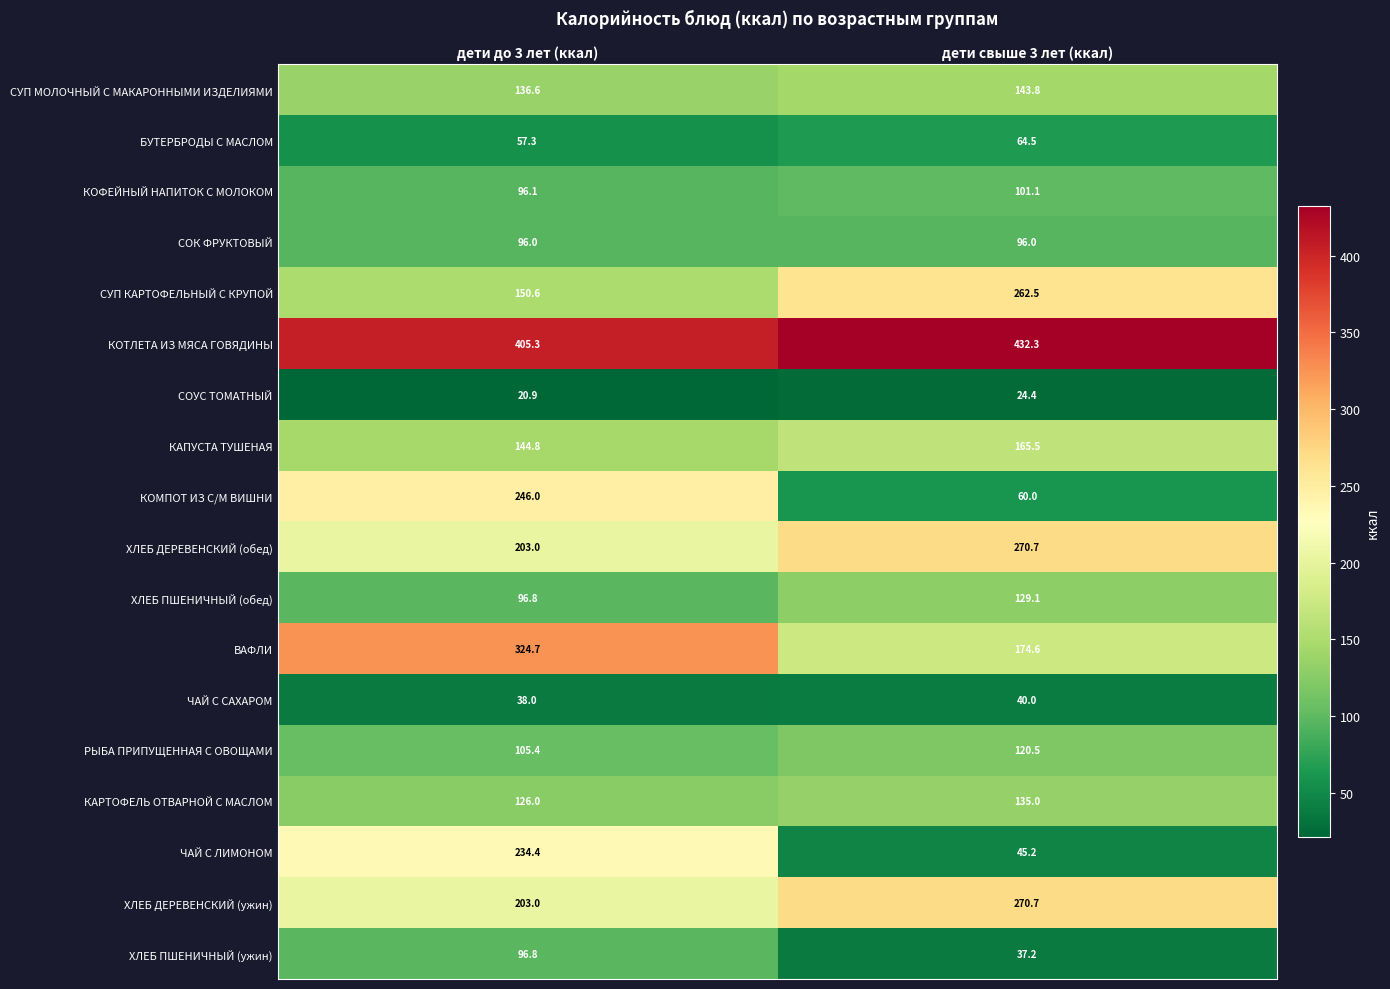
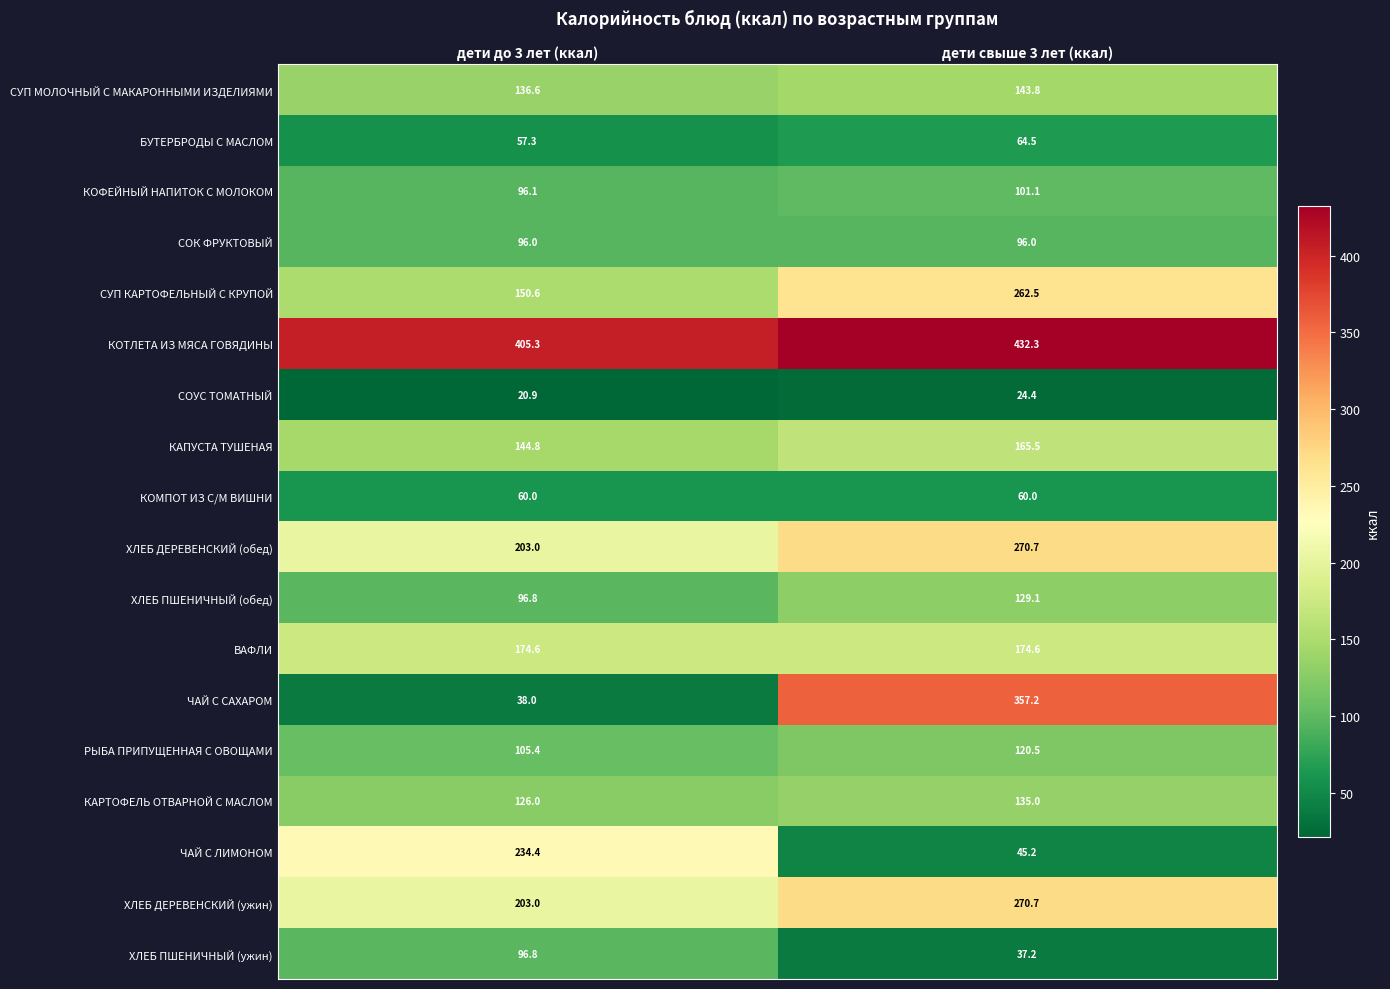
  {
    "СУП МОЛОЧНЫЙ С МАКАРОННЫМИ ИЗДЕЛИЯМИ": {
      "дети до 3 лет (ккал)": 136.6,
      "дети свыше 3 лет (ккал)": 143.8
    },
    "БУТЕРБРОДЫ С МАСЛОМ": {
      "дети до 3 лет (ккал)": 57.3,
      "дети свыше 3 лет (ккал)": 64.5
    },
    "КОФЕЙНЫЙ НАПИТОК С МОЛОКОМ": {
      "дети до 3 лет (ккал)": 96.1,
      "дети свыше 3 лет (ккал)": 101.1
    },
    "СОК ФРУКТОВЫЙ": {
      "дети до 3 лет (ккал)": 96.0,
      "дети свыше 3 лет (ккал)": 96.0
    },
    "СУП КАРТОФЕЛЬНЫЙ С КРУПОЙ": {
      "дети до 3 лет (ккал)": 150.6,
      "дети свыше 3 лет (ккал)": 262.5
    },
    "КОТЛЕТА ИЗ МЯСА ГОВЯДИНЫ": {
      "дети до 3 лет (ккал)": 405.3,
      "дети свыше 3 лет (ккал)": 432.3
    },
    "СОУС ТОМАТНЫЙ": {
      "дети до 3 лет (ккал)": 20.9,
      "дети свыше 3 лет (ккал)": 24.4
    },
    "КАПУСТА ТУШЕНАЯ": {
      "дети до 3 лет (ккал)": 144.8,
      "дети свыше 3 лет (ккал)": 165.5
    },
    "КОМПОТ ИЗ С/М ВИШНИ": {
-     "дети до 3 лет (ккал)": 246.0,
+     "дети до 3 лет (ккал)": 60.0,
      "дети свыше 3 лет (ккал)": 60.0
    },
    "ХЛЕБ ДЕРЕВЕНСКИЙ (обед)": {
      "дети до 3 лет (ккал)": 203.0,
      "дети свыше 3 лет (ккал)": 270.7
    },
    "ХЛЕБ ПШЕНИЧНЫЙ (обед)": {
      "дети до 3 лет (ккал)": 96.8,
      "дети свыше 3 лет (ккал)": 129.1
    },
    "ВАФЛИ": {
-     "дети до 3 лет (ккал)": 324.7,
+     "дети до 3 лет (ккал)": 174.6,
      "дети свыше 3 лет (ккал)": 174.6
    },
    "ЧАЙ С САХАРОМ": {
      "дети до 3 лет (ккал)": 38.0,
-     "дети свыше 3 лет (ккал)": 40.0
+     "дети свыше 3 лет (ккал)": 357.2
    },
    "РЫБА ПРИПУЩЕННАЯ С ОВОЩАМИ": {
      "дети до 3 лет (ккал)": 105.4,
      "дети свыше 3 лет (ккал)": 120.5
    },
    "КАРТОФЕЛЬ ОТВАРНОЙ С МАСЛОМ": {
      "дети до 3 лет (ккал)": 126.0,
      "дети свыше 3 лет (ккал)": 135.0
    },
    "ЧАЙ С ЛИМОНОМ": {
      "дети до 3 лет (ккал)": 234.4,
      "дети свыше 3 лет (ккал)": 45.2
    },
    "ХЛЕБ ДЕРЕВЕНСКИЙ (ужин)": {
      "дети до 3 лет (ккал)": 203.0,
      "дети свыше 3 лет (ккал)": 270.7
    },
    "ХЛЕБ ПШЕНИЧНЫЙ (ужин)": {
      "дети до 3 лет (ккал)": 96.8,
      "дети свыше 3 лет (ккал)": 37.2
    }
  }
